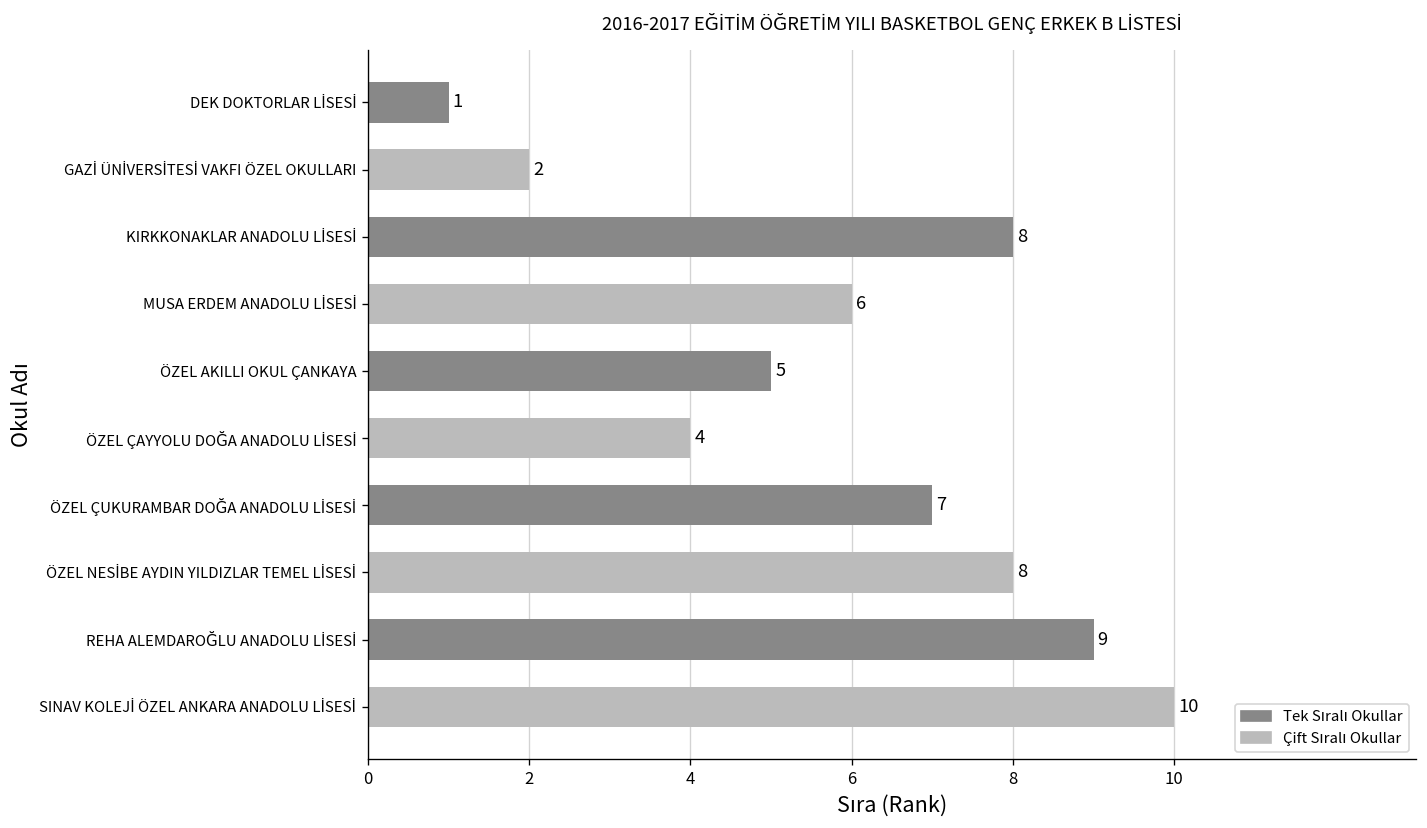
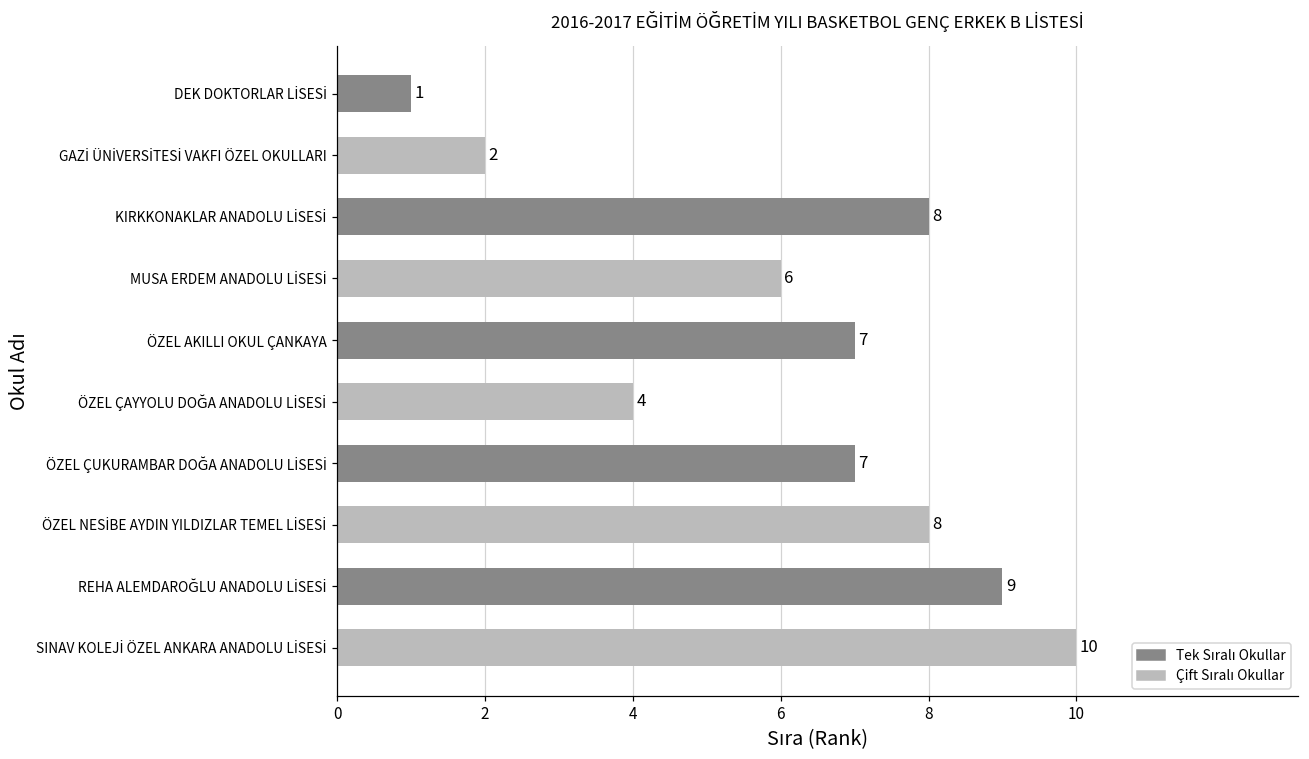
  {
    "DEK DOKTORLAR LİSESİ": 1,
    "GAZİ ÜNİVERSİTESİ VAKFI ÖZEL OKULLARI": 2,
    "KIRKKONAKLAR ANADOLU LİSESİ": 8,
    "MUSA ERDEM ANADOLU LİSESİ": 6,
-   "ÖZEL AKILLI OKUL ÇANKAYA": 5,
+   "ÖZEL AKILLI OKUL ÇANKAYA": 7,
    "ÖZEL ÇAYYOLU DOĞA ANADOLU LİSESİ": 4,
    "ÖZEL ÇUKURAMBAR DOĞA ANADOLU LİSESİ": 7,
    "ÖZEL NESİBE AYDIN YILDIZLAR TEMEL LİSESİ": 8,
    "REHA ALEMDAROĞLU ANADOLU LİSESİ": 9,
    "SINAV KOLEJİ ÖZEL ANKARA ANADOLU LİSESİ": 10
  }
